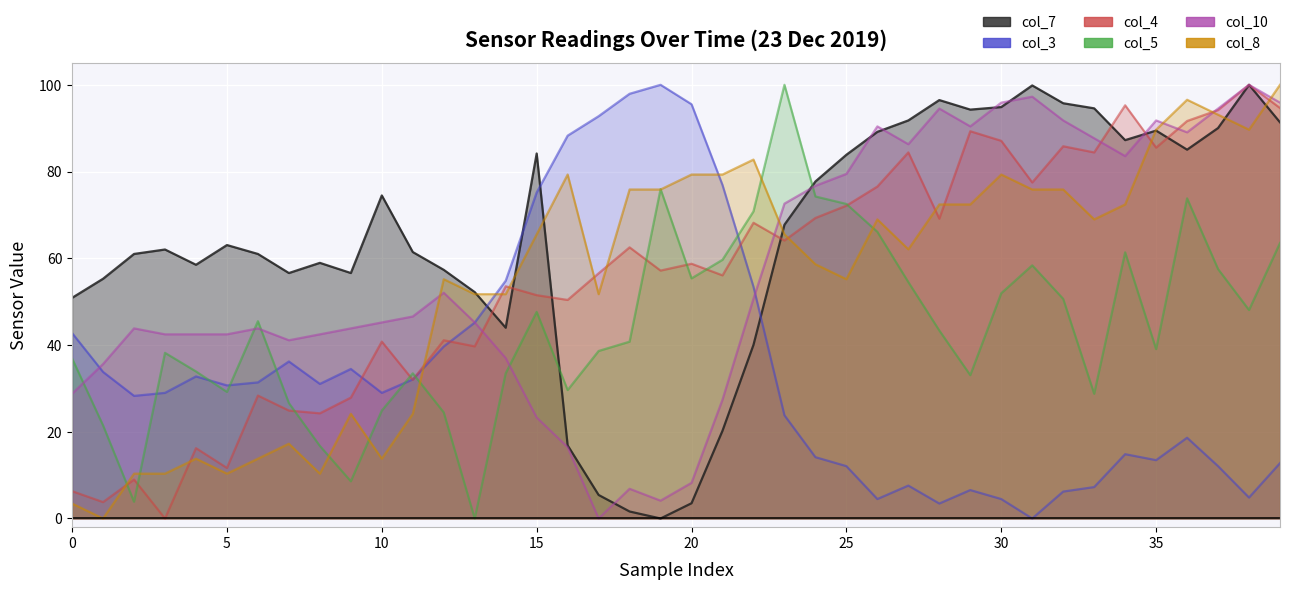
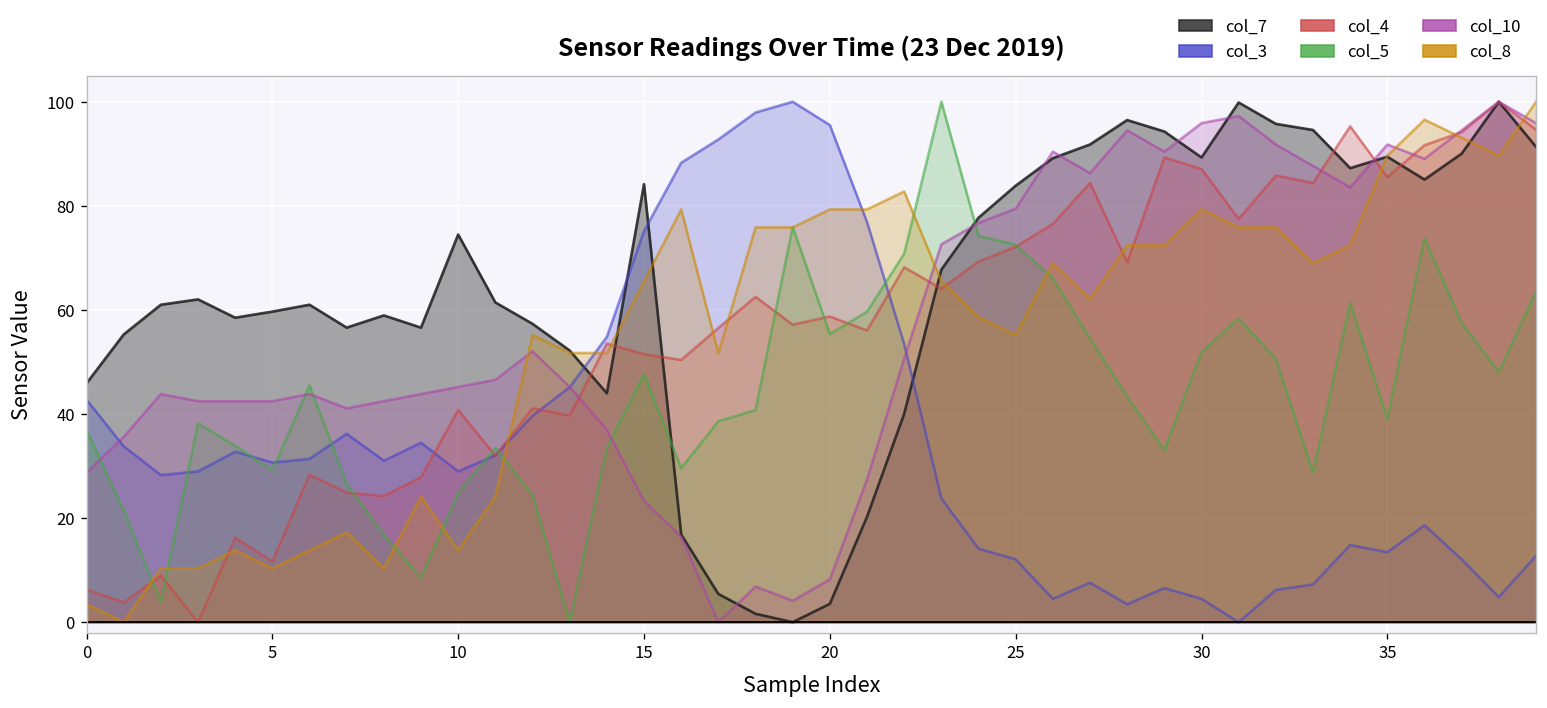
  {
    "col_7": {
-     "0": 51,
-     "5": 63,
+     "0": 46,
+     "5": 60,
      "10": 74,
      "15": 84,
      "20": 4,
      "25": 84,
-     "30": 95
+     "30": 89
    }
  }
